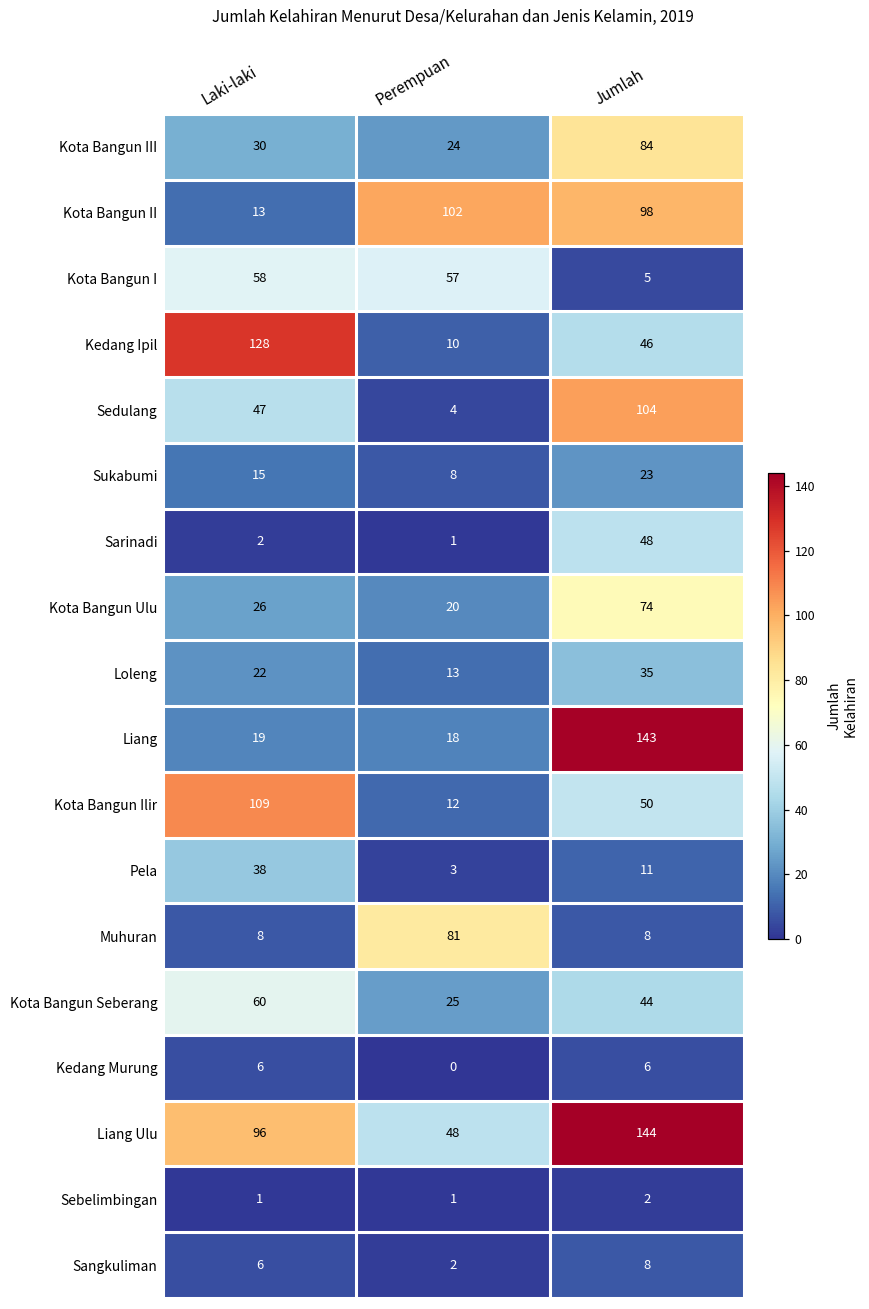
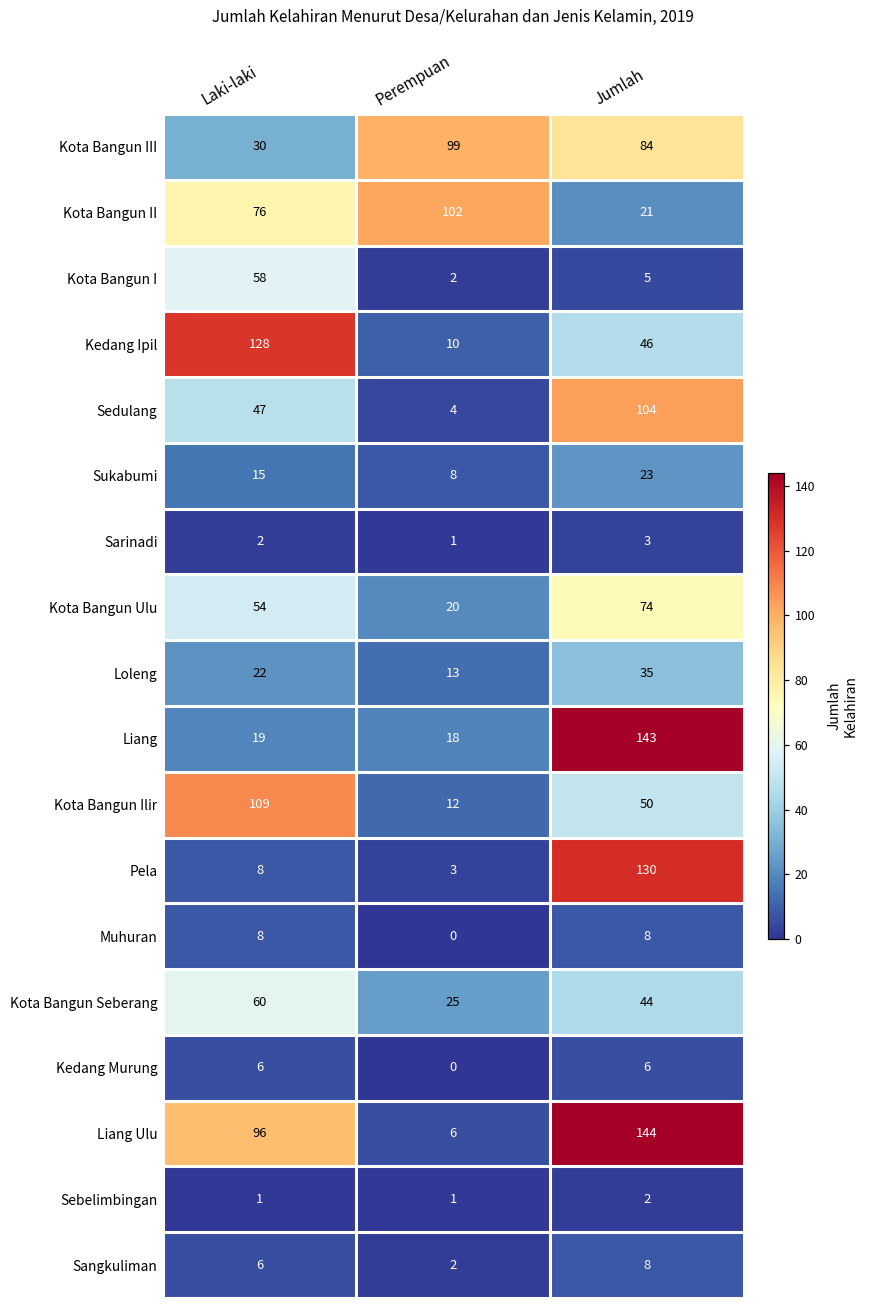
  {
    "Kota Bangun III": {
      "Laki-laki": 30,
-     "Perempuan": 24,
+     "Perempuan": 99,
      "Jumlah": 84
    },
    "Kota Bangun II": {
-     "Laki-laki": 13,
+     "Laki-laki": 76,
      "Perempuan": 102,
-     "Jumlah": 98
+     "Jumlah": 21
    },
    "Kota Bangun I": {
      "Laki-laki": 58,
-     "Perempuan": 57,
+     "Perempuan": 2,
      "Jumlah": 5
    },
    "Kedang Ipil": {
      "Laki-laki": 128,
      "Perempuan": 10,
      "Jumlah": 46
    },
    "Sedulang": {
      "Laki-laki": 47,
      "Perempuan": 4,
      "Jumlah": 104
    },
    "Sukabumi": {
      "Laki-laki": 15,
      "Perempuan": 8,
      "Jumlah": 23
    },
    "Sarinadi": {
      "Laki-laki": 2,
      "Perempuan": 1,
-     "Jumlah": 48
+     "Jumlah": 3
    },
    "Kota Bangun Ulu": {
-     "Laki-laki": 26,
+     "Laki-laki": 54,
      "Perempuan": 20,
      "Jumlah": 74
    },
    "Loleng": {
      "Laki-laki": 22,
      "Perempuan": 13,
      "Jumlah": 35
    },
    "Liang": {
      "Laki-laki": 19,
      "Perempuan": 18,
      "Jumlah": 143
    },
    "Kota Bangun Ilir": {
      "Laki-laki": 109,
      "Perempuan": 12,
      "Jumlah": 50
    },
    "Pela": {
-     "Laki-laki": 38,
+     "Laki-laki": 8,
      "Perempuan": 3,
-     "Jumlah": 11
+     "Jumlah": 130
    },
    "Muhuran": {
      "Laki-laki": 8,
-     "Perempuan": 81,
+     "Perempuan": 0,
      "Jumlah": 8
    },
    "Kota Bangun Seberang": {
      "Laki-laki": 60,
      "Perempuan": 25,
      "Jumlah": 44
    },
    "Kedang Murung": {
      "Laki-laki": 6,
      "Perempuan": 0,
      "Jumlah": 6
    },
    "Liang Ulu": {
      "Laki-laki": 96,
-     "Perempuan": 48,
+     "Perempuan": 6,
      "Jumlah": 144
    },
    "Sebelimbingan": {
      "Laki-laki": 1,
      "Perempuan": 1,
      "Jumlah": 2
    },
    "Sangkuliman": {
      "Laki-laki": 6,
      "Perempuan": 2,
      "Jumlah": 8
    }
  }
